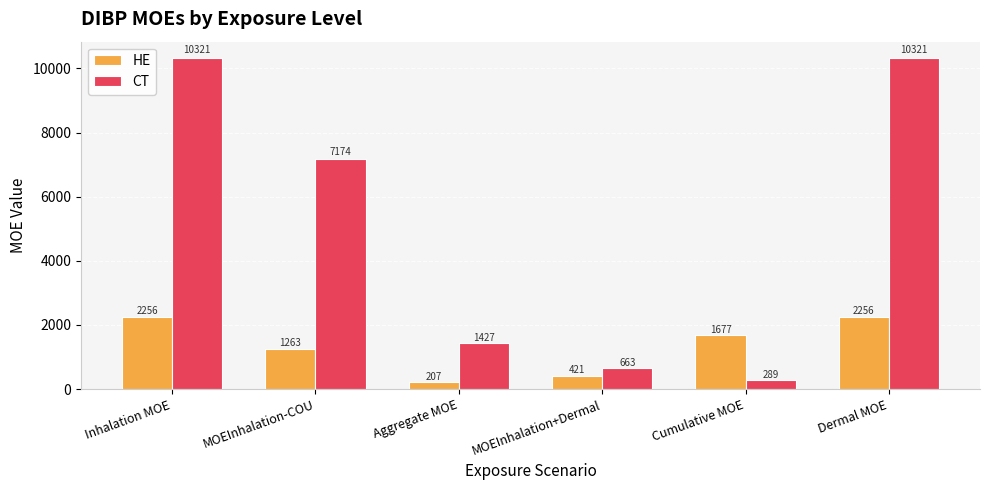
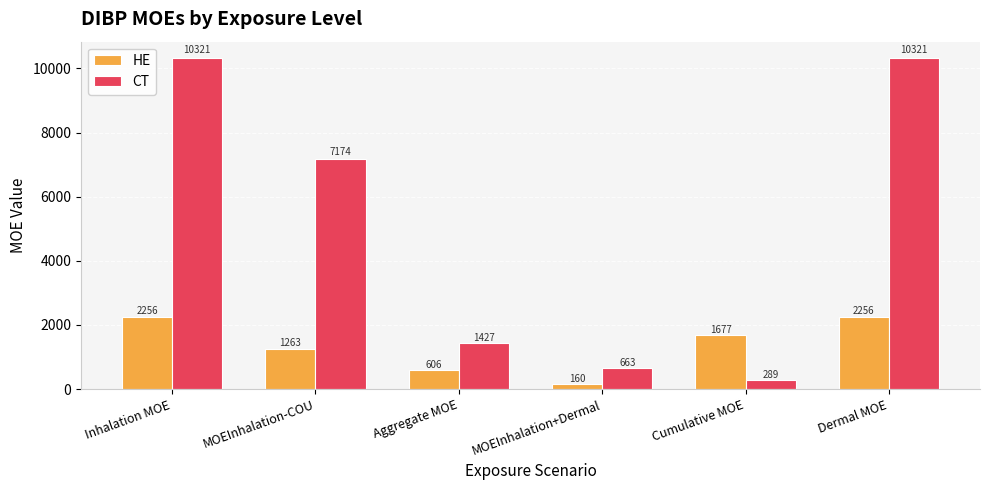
  {
    "HE": {
      "Inhalation MOE": 2256,
      "MOEInhalation-COU": 1263,
-     "Aggregate MOE": 207,
-     "MOEInhalation+Dermal": 421,
+     "Aggregate MOE": 606,
+     "MOEInhalation+Dermal": 160,
      "Cumulative MOE": 1677,
      "Dermal MOE": 2256
    },
    "CT": {
      "Inhalation MOE": 10321,
      "MOEInhalation-COU": 7174,
      "Aggregate MOE": 1427,
      "MOEInhalation+Dermal": 663,
      "Cumulative MOE": 289,
      "Dermal MOE": 10321
    }
  }
